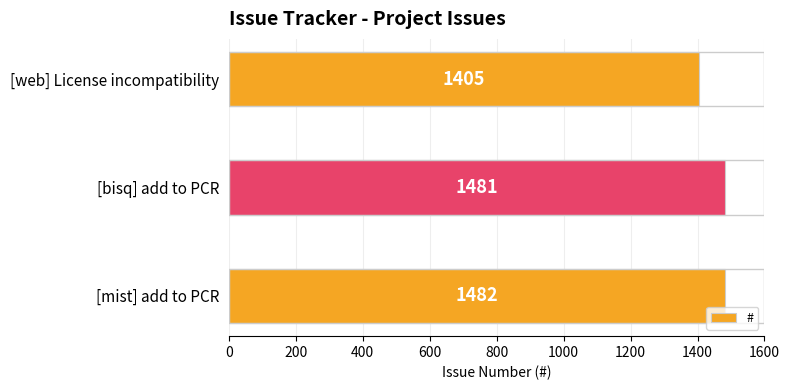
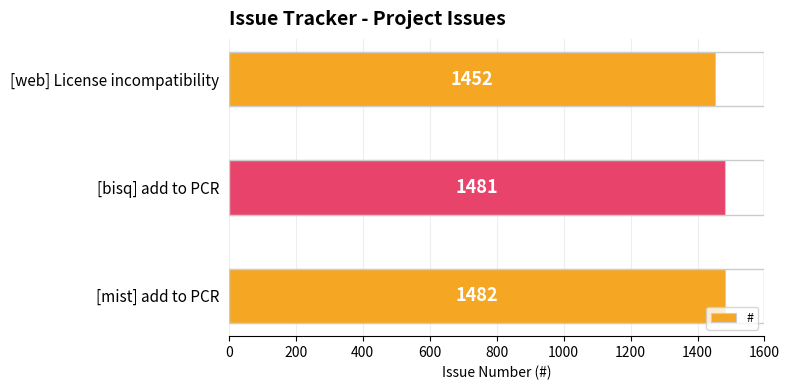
  {
-   "[web] License incompatibility": 1405,
+   "[web] License incompatibility": 1452,
    "[bisq] add to PCR": 1481,
    "[mist] add to PCR": 1482
  }
